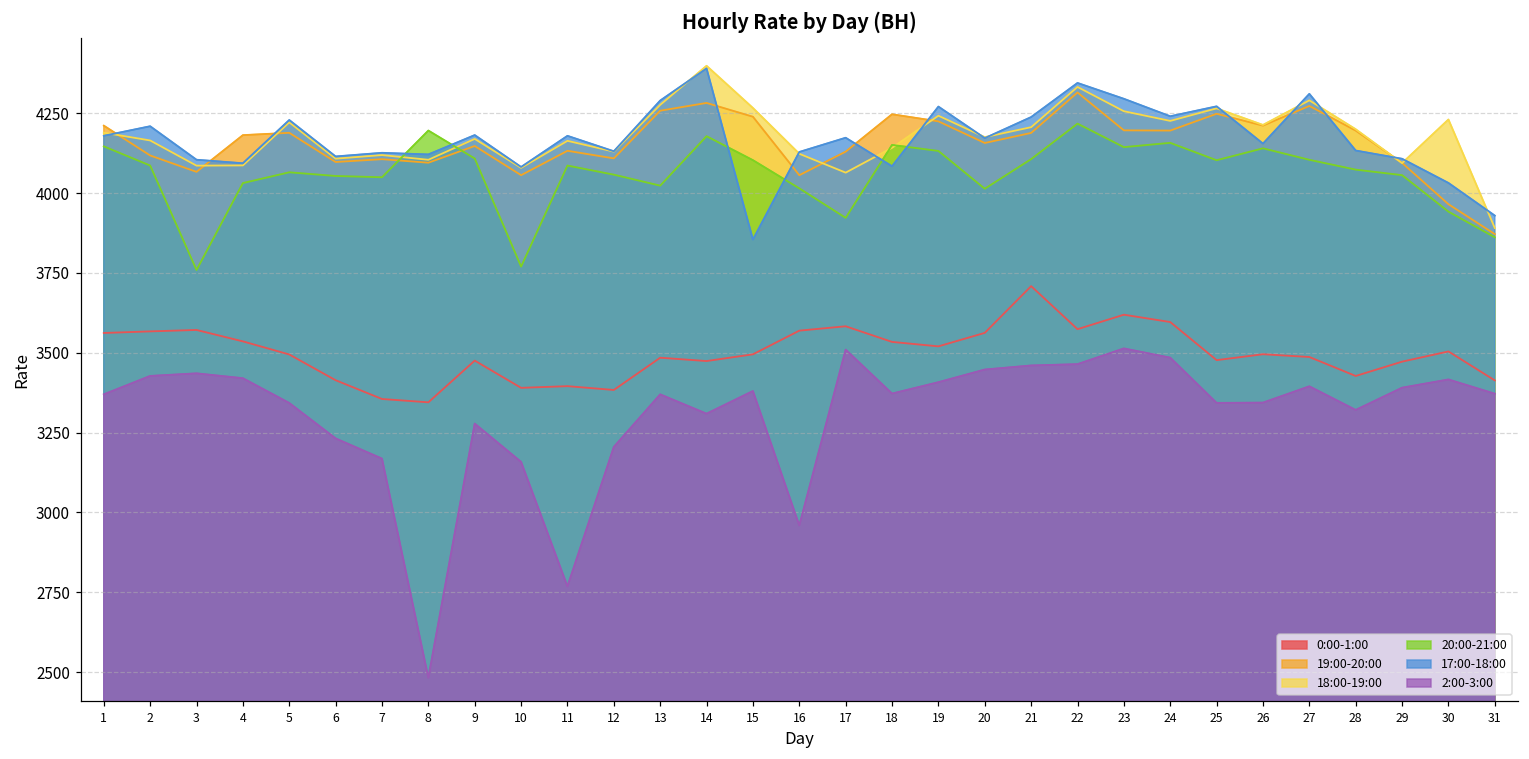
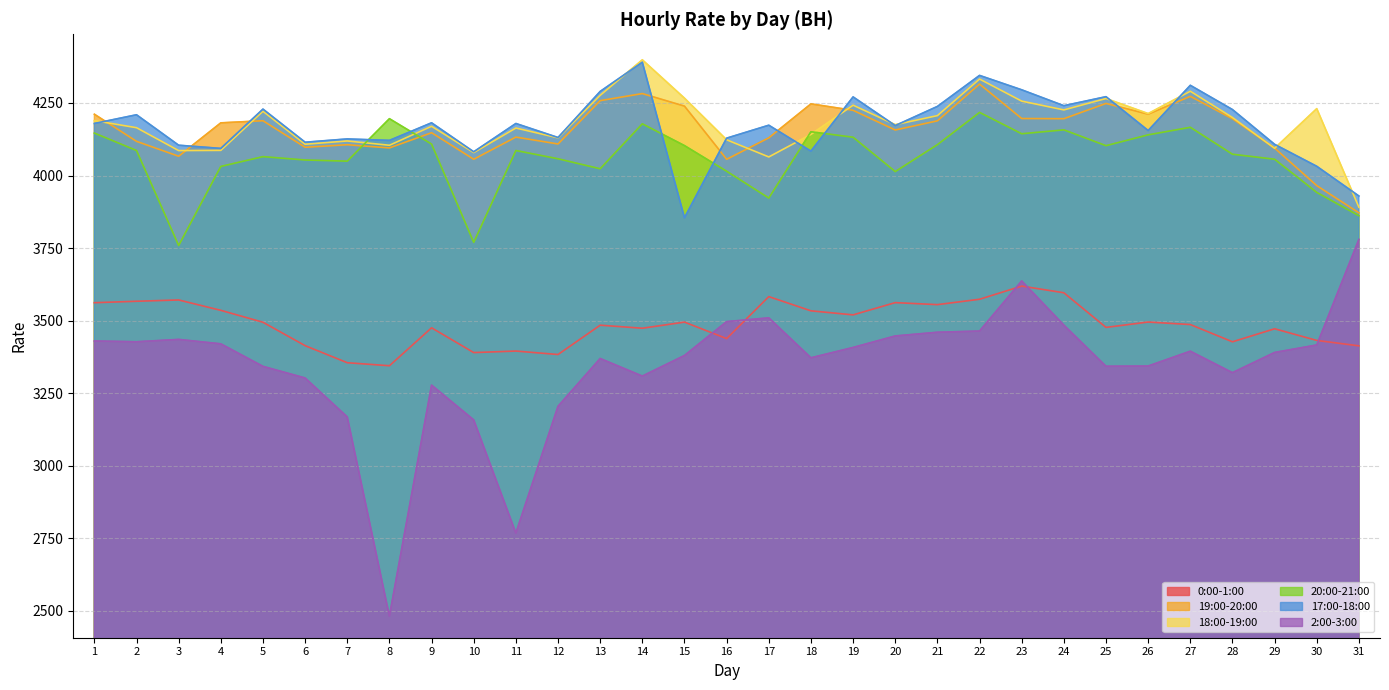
  {
    "0:00-1:00": {
      "1": 3560,
      "2": 3570,
      "3": 3570,
      "4": 3540,
      "5": 3490,
      "6": 3410,
      "7": 3360,
      "8": 3340,
      "9": 3480,
      "10": 3390,
      "11": 3400,
      "12": 3380,
      "13": 3480,
      "14": 3470,
      "15": 3500,
-     "16": 3570,
+     "16": 3440,
      "17": 3580,
      "18": 3530,
      "19": 3520,
      "20": 3560,
-     "21": 3710,
+     "21": 3560,
      "22": 3570,
      "23": 3620,
      "24": 3600,
      "25": 3480,
      "26": 3500,
      "27": 3490,
      "28": 3430,
      "29": 3470,
-     "30": 3500,
+     "30": 3430,
      "31": 3410
    },
    "19:00-20:00": {
      "1": 4210,
      "2": 4120,
      "3": 4070,
      "4": 4180,
      "5": 4190,
      "6": 4100,
      "7": 4110,
      "8": 4100,
      "9": 4150,
      "10": 4060,
      "11": 4130,
      "12": 4110,
      "13": 4260,
      "14": 4280,
      "15": 4240,
      "16": 4060,
      "17": 4130,
      "18": 4250,
      "19": 4220,
      "20": 4160,
      "21": 4190,
      "22": 4320,
      "23": 4200,
      "24": 4200,
      "25": 4250,
      "27": 4270,
      "30": 3970,
      "31": 3870
    },
    "18:00-19:00": {
      "1": 4190,
      "2": 4160,
      "3": 4090,
      "8": 4100,
      "9": 4170,
      "11": 4160,
      "13": 4280,
      "15": 4270,
      "17": 4060,
      "18": 4140,
      "19": 4240,
      "21": 4210,
      "22": 4330,
      "23": 4260,
      "24": 4230,
      "27": 4290,
      "30": 4230,
      "31": 3890
    },
    "20:00-21:00": {
      "1": 4150,
      "2": 4090,
      "3": 3760,
      "4": 4030,
      "5": 4070,
      "6": 4050,
      "7": 4050,
      "8": 4200,
      "9": 4110,
      "10": 3770,
      "11": 4090,
      "12": 4060,
      "13": 4020,
      "14": 4180,
      "15": 4100,
      "16": 4010,
      "17": 3920,
      "18": 4150,
      "19": 4130,
      "20": 4010,
      "21": 4110,
      "22": 4220,
      "23": 4140,
      "24": 4160,
      "25": 4100,
      "26": 4140,
-     "27": 4100,
+     "27": 4170,
      "28": 4070,
      "29": 4060,
      "30": 3940,
      "31": 3860
    },
    "17:00-18:00": {
      "1": 4180,
      "2": 4210,
      "3": 4100,
      "8": 4120,
      "9": 4180,
      "11": 4180,
      "13": 4290,
      "15": 3850,
      "17": 4170,
      "18": 4080,
      "19": 4270,
      "21": 4240,
      "22": 4350,
      "23": 4300,
      "24": 4240,
      "26": 4160,
      "27": 4310,
-     "28": 4130,
+     "28": 4230,
      "29": 4110,
      "30": 4030,
      "31": 3930
    },
    "2:00-3:00": {
-     "1": 3370,
+     "1": 3430,
      "2": 3430,
      "3": 3440,
      "4": 3420,
      "5": 3340,
-     "6": 3230,
+     "6": 3300,
      "7": 3170,
      "8": 2480,
      "9": 3280,
      "10": 3160,
      "11": 2770,
      "12": 3210,
      "13": 3370,
      "14": 3310,
      "15": 3380,
-     "16": 2960,
+     "16": 3500,
      "17": 3510,
      "18": 3370,
      "19": 3410,
      "20": 3450,
      "21": 3460,
      "22": 3460,
-     "23": 3510,
+     "23": 3640,
      "24": 3480,
      "25": 3340,
      "26": 3340,
      "27": 3390,
      "28": 3320,
      "29": 3390,
      "30": 3420,
-     "31": 3370
+     "31": 3780
    }
  }
